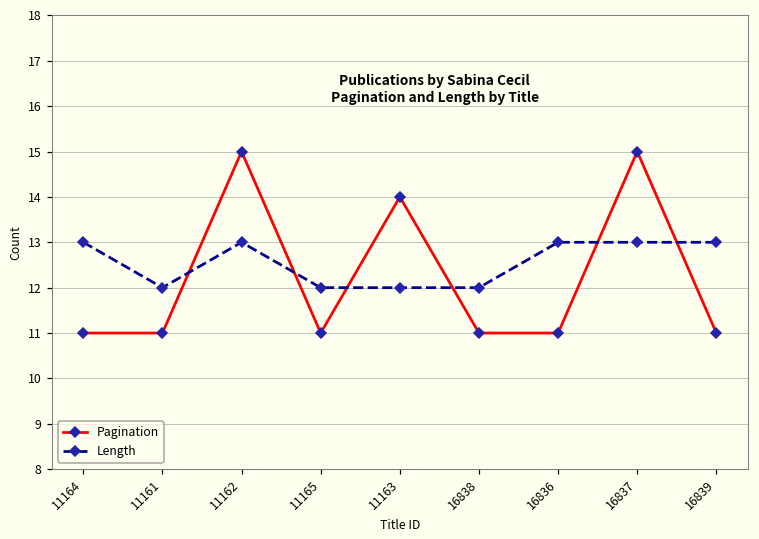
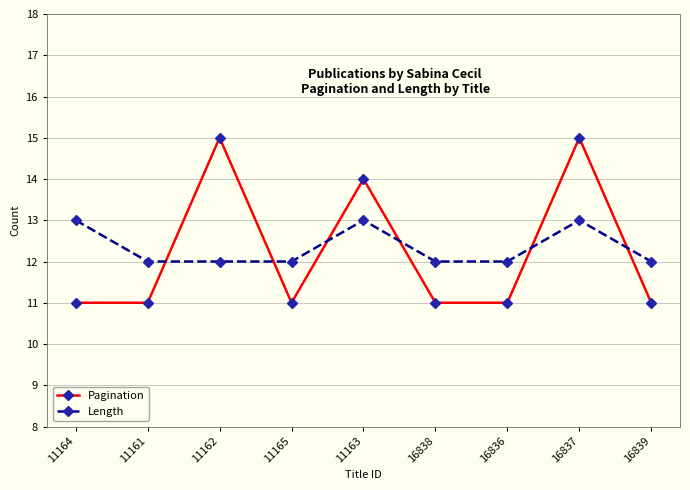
  {
    "Pagination": {
      "11164": 11,
      "11161": 11,
      "11162": 15,
      "11165": 11,
      "11163": 14,
      "16838": 11,
      "16836": 11,
      "16837": 15,
      "16839": 11
    },
    "Length": {
      "11164": 13,
      "11161": 12,
-     "11162": 13,
+     "11162": 12,
      "11165": 12,
-     "11163": 12,
+     "11163": 13,
      "16838": 12,
-     "16836": 13,
+     "16836": 12,
      "16837": 13,
-     "16839": 13
+     "16839": 12
    }
  }
